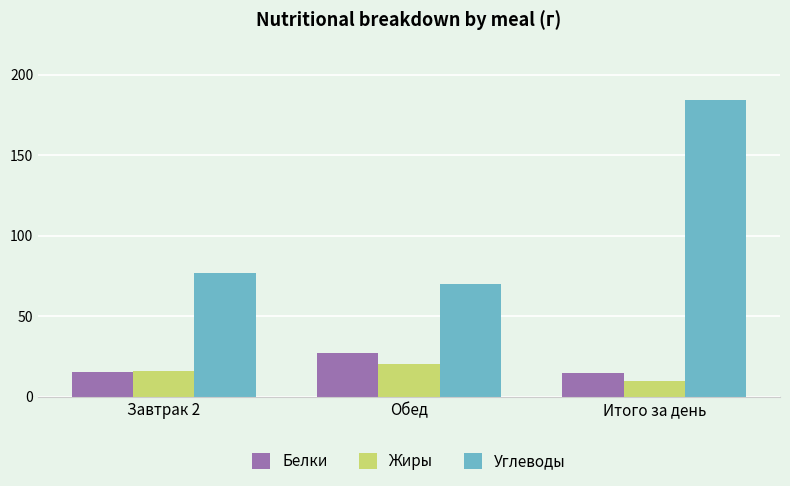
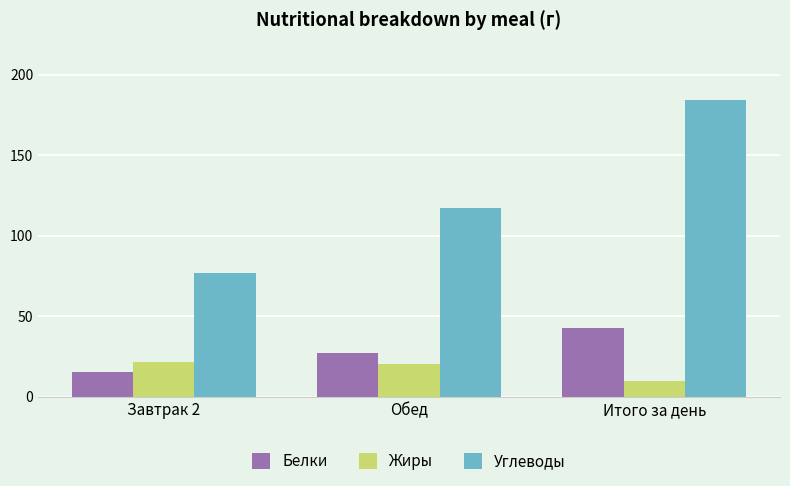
  {
    "Белки": {
      "Завтрак 2": 15,
      "Обед": 27,
-     "Итого за день": 15
+     "Итого за день": 42
    },
    "Жиры": {
-     "Завтрак 2": 16,
+     "Завтрак 2": 22,
      "Обед": 20,
      "Итого за день": 10
    },
    "Углеводы": {
      "Завтрак 2": 77,
-     "Обед": 70,
+     "Обед": 117,
      "Итого за день": 184
    }
  }
